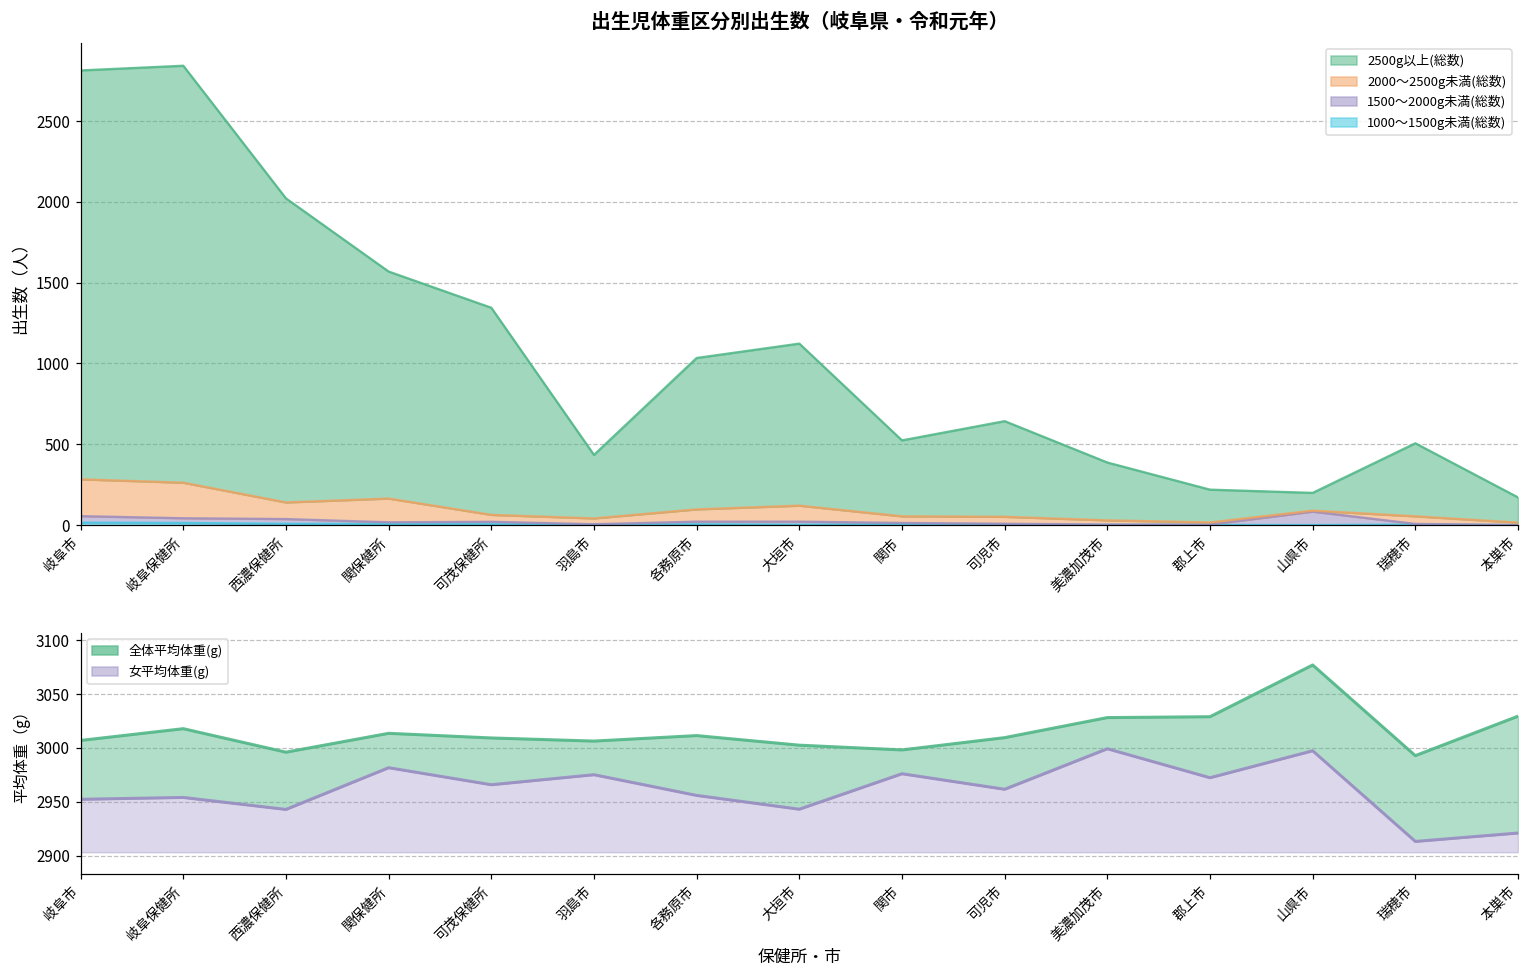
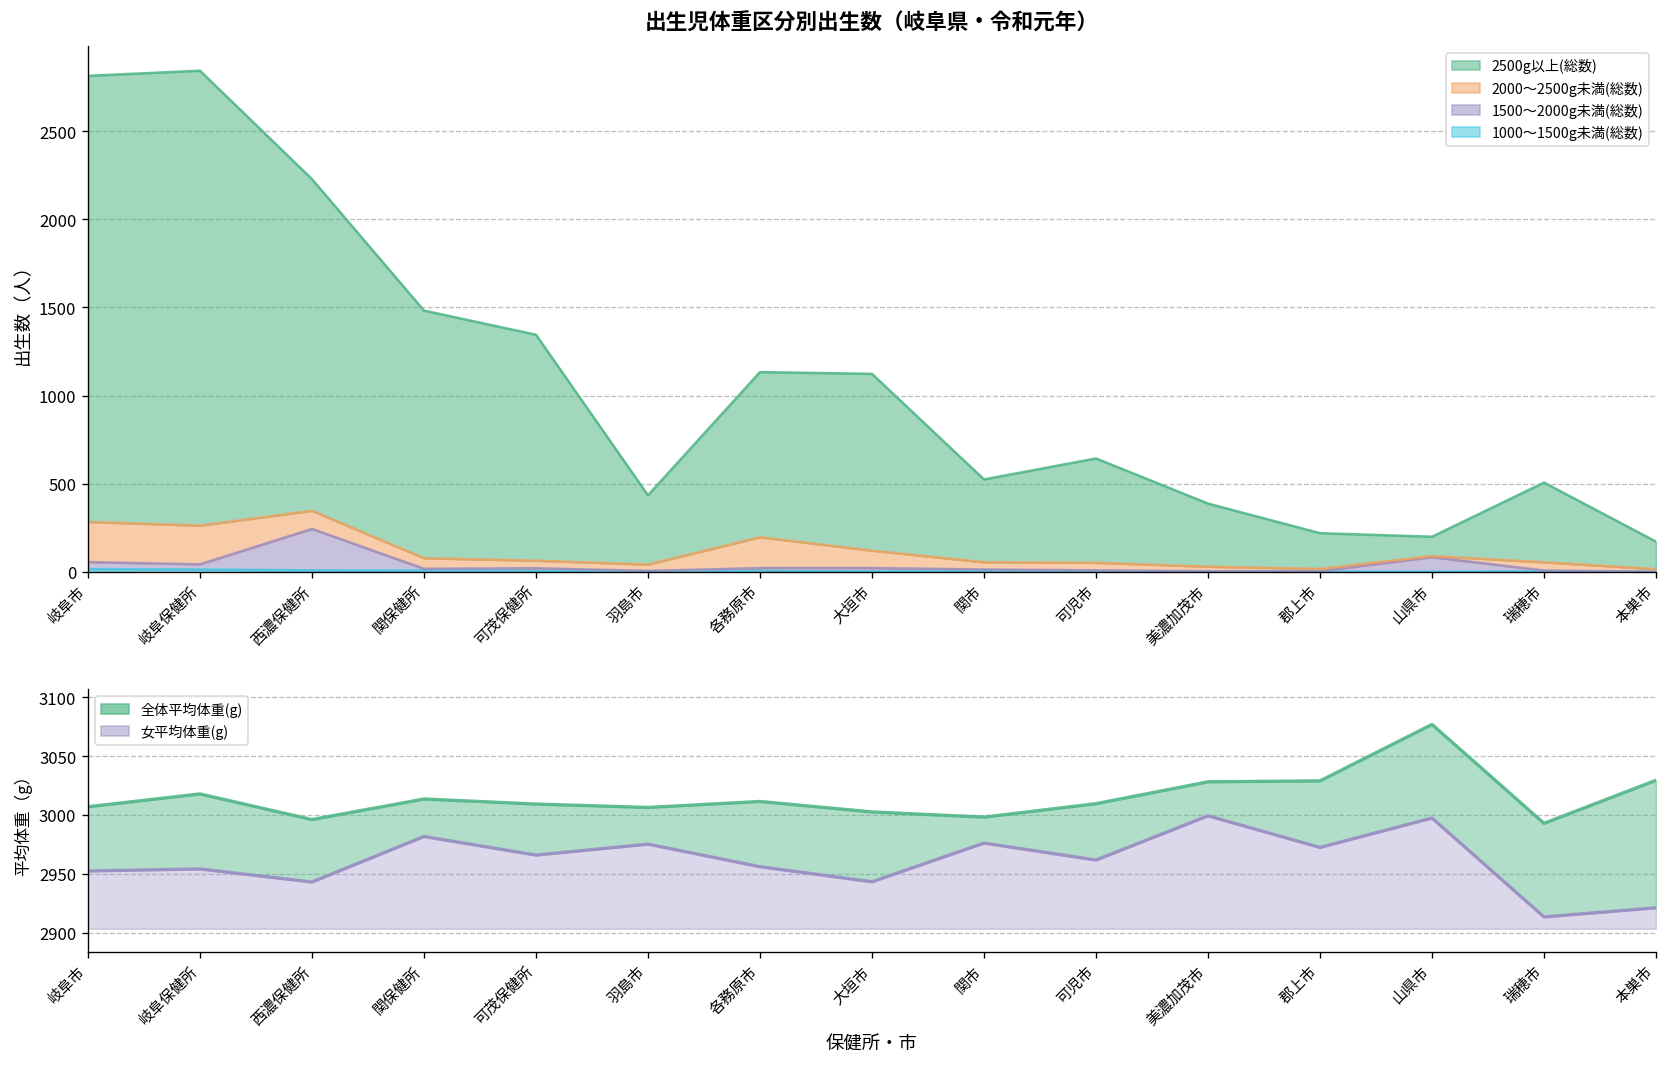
  {
    "出生児体重区分別出生数（岐阜県・令和元年）": {
      "1000～1500g未満(総数)": {
        "岐阜市": 20,
        "岐阜保健所": 10,
        "西濃保健所": 10,
        "大垣市": 0,
        "山県市": 0
      },
      "1500～2000g未満(総数)": {
        "岐阜市": 40,
        "岐阜保健所": 30,
-       "西濃保健所": 30,
+       "西濃保健所": 240,
        "大垣市": 20
      },
      "2000～2500g未満(総数)": {
        "岐阜市": 230,
        "岐阜保健所": 220,
        "西濃保健所": 100,
-       "関保健所": 150,
+       "関保健所": 60,
        "可茂保健所": 40,
        "羽島市": 40,
-       "各務原市": 80,
+       "各務原市": 180,
        "大垣市": 100,
        "関市": 40,
        "可児市": 40,
        "美濃加茂市": 30,
        "瑞穂市": 50
      },
      "2500g以上(総数)": {
        "岐阜市": 2530,
        "岐阜保健所": 2580,
        "西濃保健所": 1880,
        "関保健所": 1410,
        "可茂保健所": 1280,
        "羽島市": 390,
        "各務原市": 940,
        "大垣市": 1000,
        "関市": 470,
        "可児市": 590,
        "美濃加茂市": 360,
        "郡上市": 200,
        "山県市": 110,
        "瑞穂市": 450,
        "本巣市": 160
      }
    }
  }
